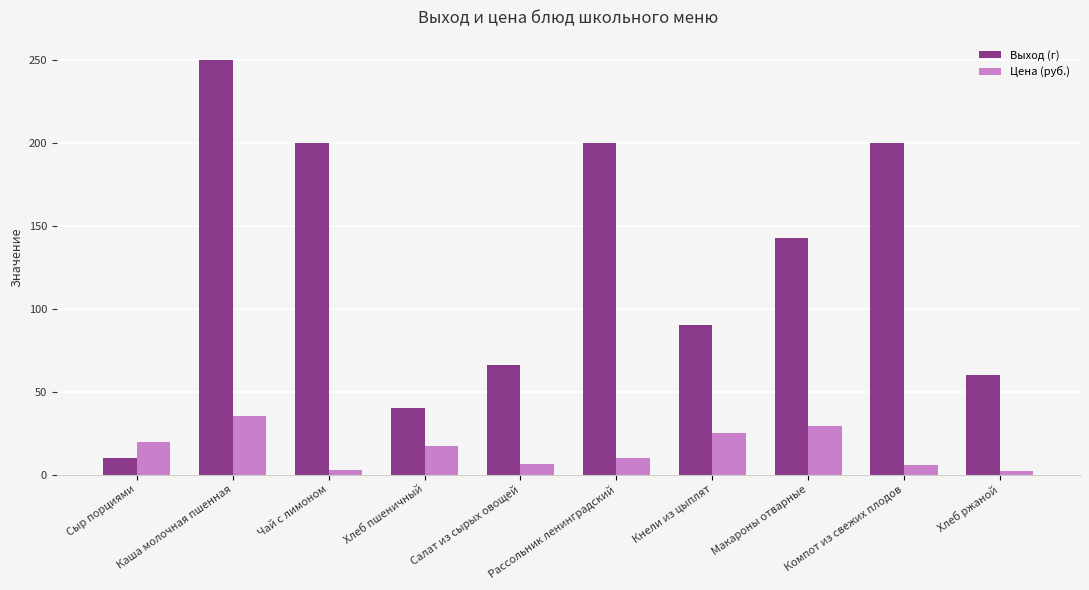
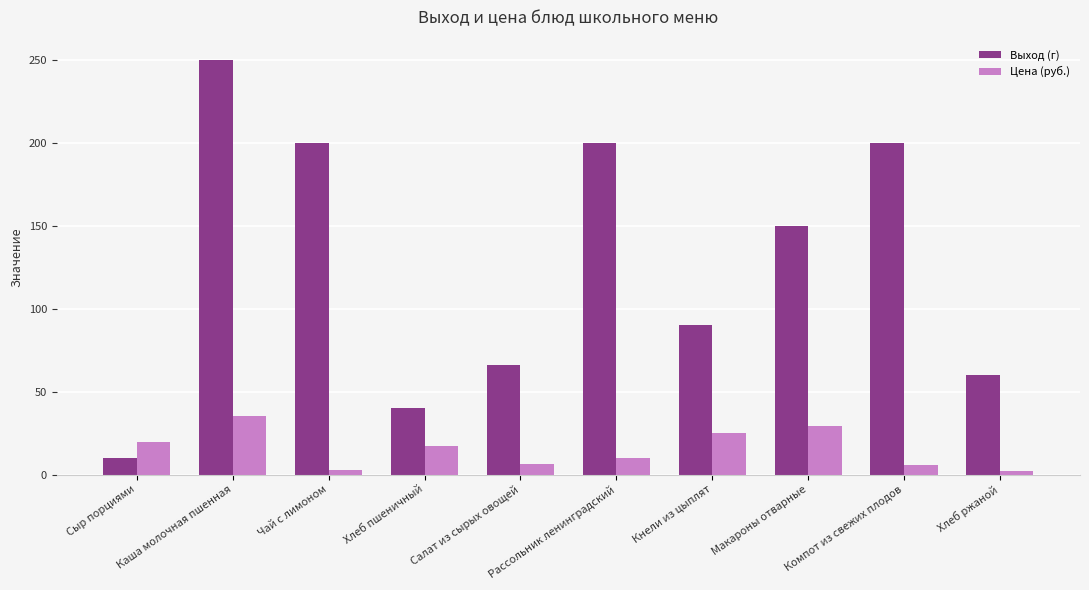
  {
    "Выход (г)": {
      "Сыр порциями": 10,
      "Каша молочная пшенная": 250,
      "Чай с лимоном": 200,
      "Хлеб пшеничный": 40,
      "Салат из сырых овощей": 66,
      "Рассольник ленинградский": 200,
      "Кнели из цыплят": 90,
-     "Макароны отварные": 143,
+     "Макароны отварные": 150,
      "Компот из свежих плодов": 200,
      "Хлеб ржаной": 60
    },
    "Цена (руб.)": {
      "Сыр порциями": 20,
      "Каша молочная пшенная": 35,
      "Чай с лимоном": 3,
      "Хлеб пшеничный": 17,
      "Салат из сырых овощей": 7,
      "Рассольник ленинградский": 10,
      "Кнели из цыплят": 25,
      "Макароны отварные": 29,
      "Компот из свежих плодов": 6,
      "Хлеб ржаной": 2
    }
  }
